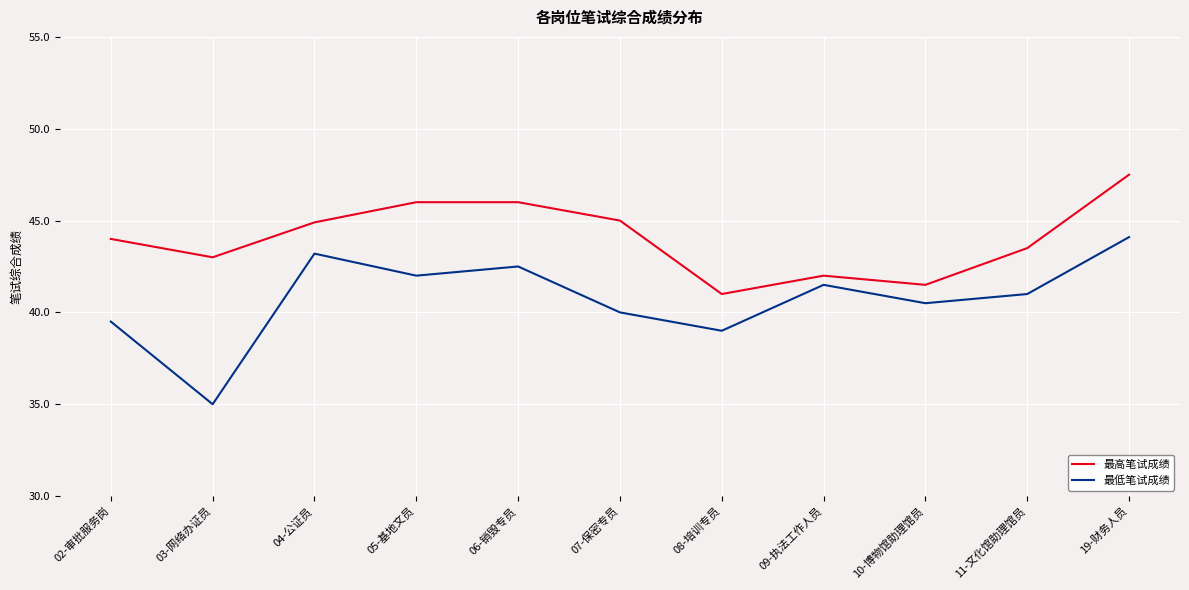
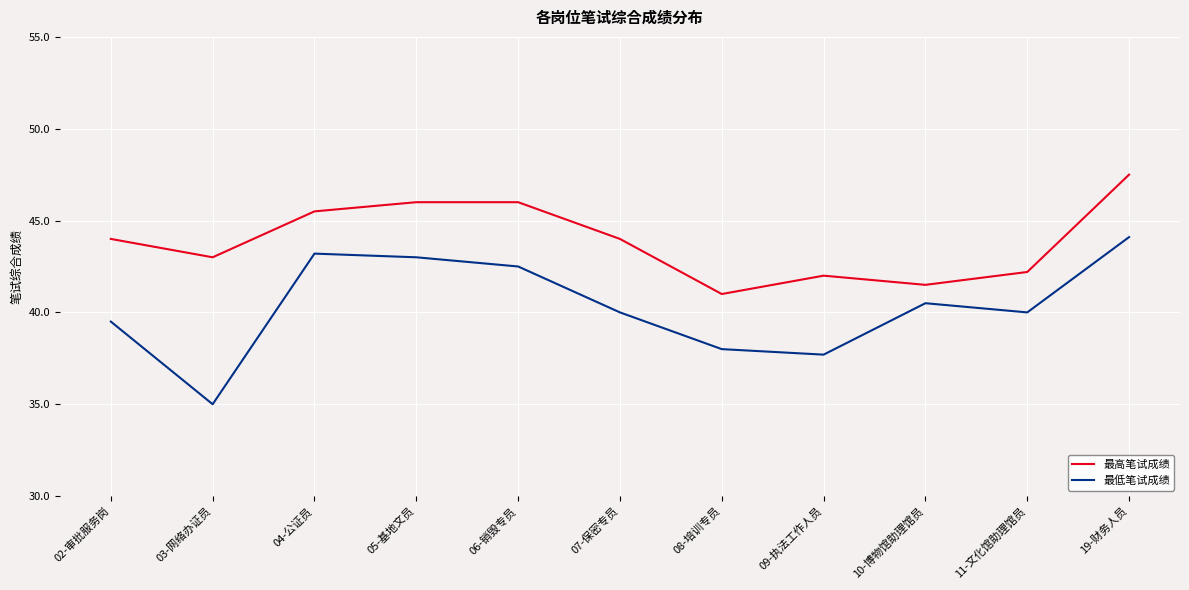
  {
    "最高笔试成绩": {
      "02-审批服务岗": 44.0,
      "03-网络办证员": 43.0,
-     "04-公证员": 44.9,
+     "04-公证员": 45.5,
      "05-基地文员": 46.0,
      "06-销毁专员": 46.0,
-     "07-保密专员": 45,
+     "07-保密专员": 44,
      "08-培训专员": 41.0,
      "09-执法工作人员": 42.0,
      "10-博物馆助理馆员": 41.5,
-     "11-文化馆助理馆员": 43.5,
+     "11-文化馆助理馆员": 42.2,
      "19-财务人员": 47.5
    },
    "最低笔试成绩": {
      "02-审批服务岗": 39.5,
      "03-网络办证员": 35.0,
      "04-公证员": 43.2,
-     "05-基地文员": 42,
+     "05-基地文员": 43,
      "06-销毁专员": 42.5,
      "07-保密专员": 40.0,
-     "08-培训专员": 39,
-     "09-执法工作人员": 41.5,
+     "08-培训专员": 38,
+     "09-执法工作人员": 37.7,
      "10-博物馆助理馆员": 40.5,
-     "11-文化馆助理馆员": 41,
+     "11-文化馆助理馆员": 40,
      "19-财务人员": 44.1
    }
  }
